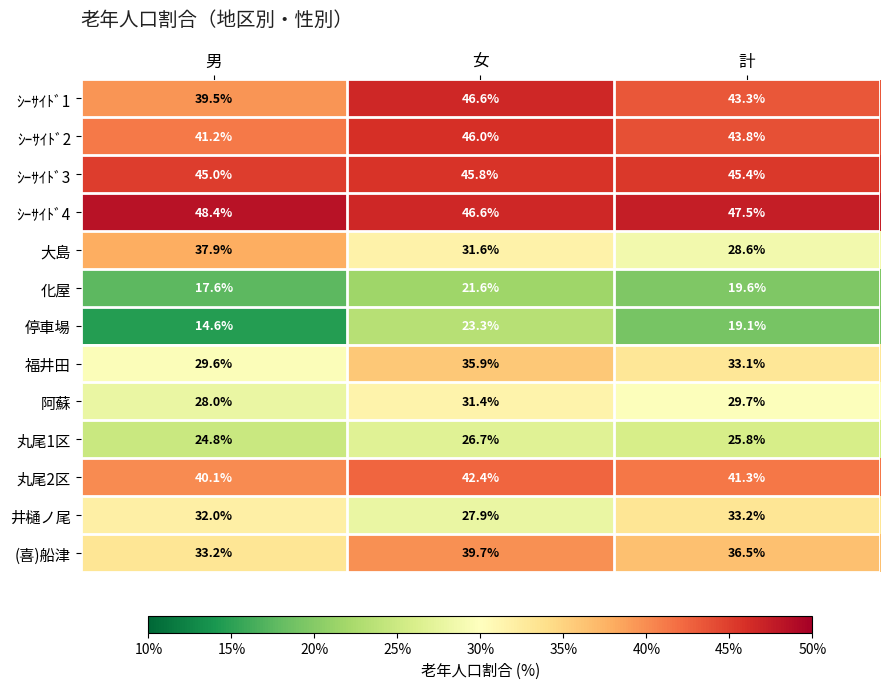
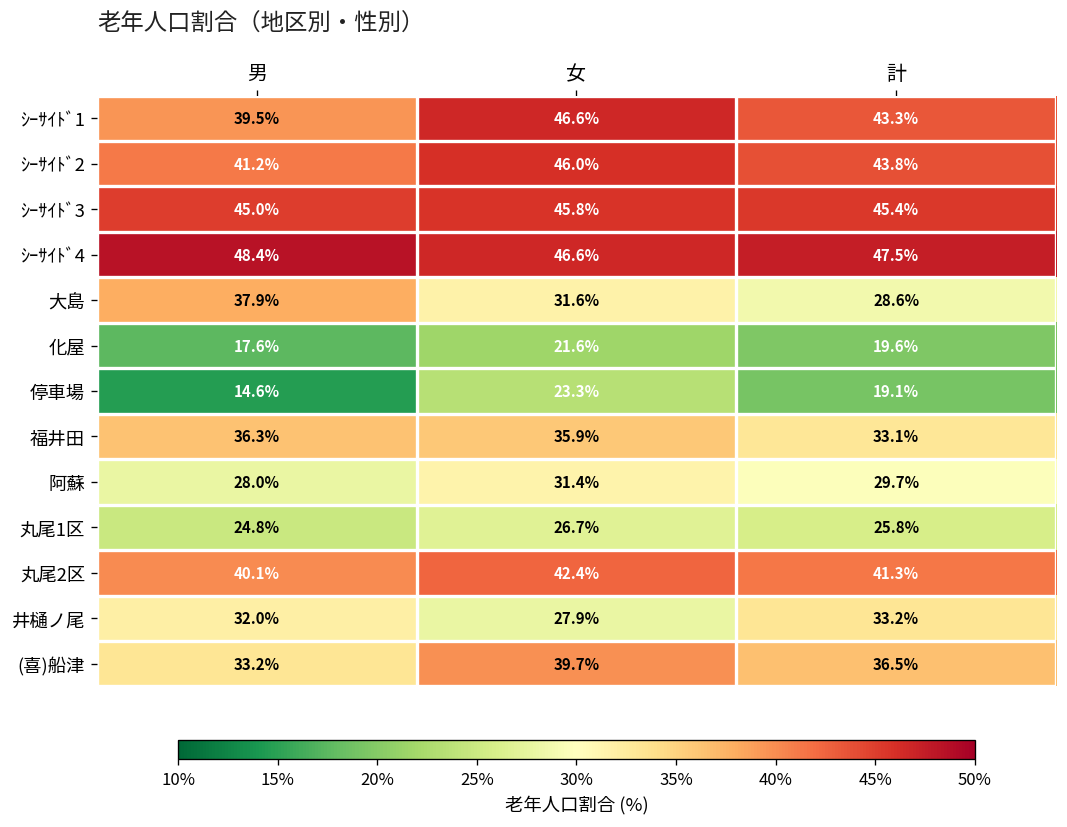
  {
    "ｼｰｻｲﾄﾞ1": {
      "男": "39.5%",
      "女": "46.6%",
      "計": "43.3%"
    },
    "ｼｰｻｲﾄﾞ2": {
      "男": "41.2%",
      "女": "46.0%",
      "計": "43.8%"
    },
    "ｼｰｻｲﾄﾞ3": {
      "男": "45.0%",
      "女": "45.8%",
      "計": "45.4%"
    },
    "ｼｰｻｲﾄﾞ4": {
      "男": "48.4%",
      "女": "46.6%",
      "計": "47.5%"
    },
    "大島": {
      "男": "37.9%",
      "女": "31.6%",
      "計": "28.6%"
    },
    "化屋": {
      "男": "17.6%",
      "女": "21.6%",
      "計": "19.6%"
    },
    "停車場": {
      "男": "14.6%",
      "女": "23.3%",
      "計": "19.1%"
    },
    "福井田": {
-     "男": "29.6%",
+     "男": "36.3%",
      "女": "35.9%",
      "計": "33.1%"
    },
    "阿蘇": {
      "男": "28.0%",
      "女": "31.4%",
      "計": "29.7%"
    },
    "丸尾1区": {
      "男": "24.8%",
      "女": "26.7%",
      "計": "25.8%"
    },
    "丸尾2区": {
      "男": "40.1%",
      "女": "42.4%",
      "計": "41.3%"
    },
    "井樋ノ尾": {
      "男": "32.0%",
      "女": "27.9%",
      "計": "33.2%"
    },
    "(喜)船津": {
      "男": "33.2%",
      "女": "39.7%",
      "計": "36.5%"
    }
  }
